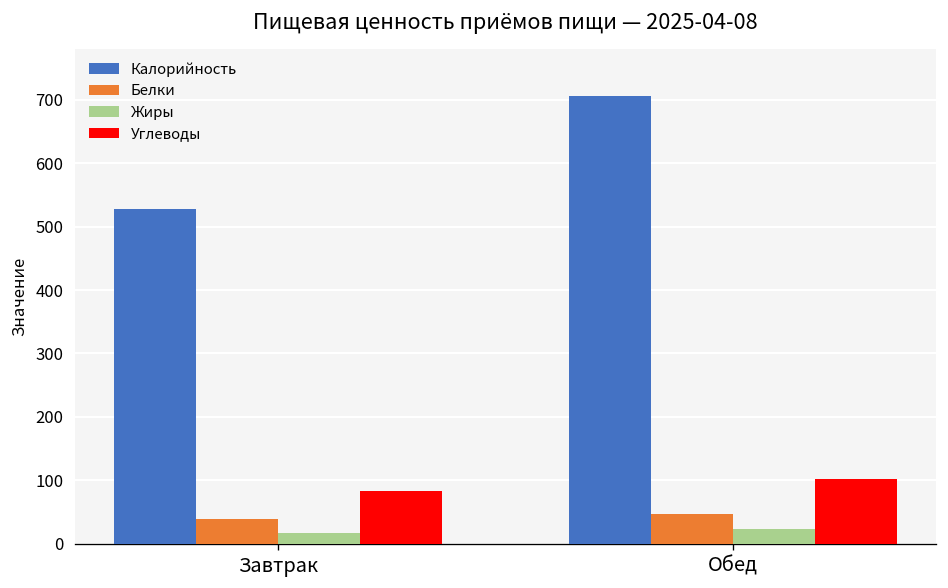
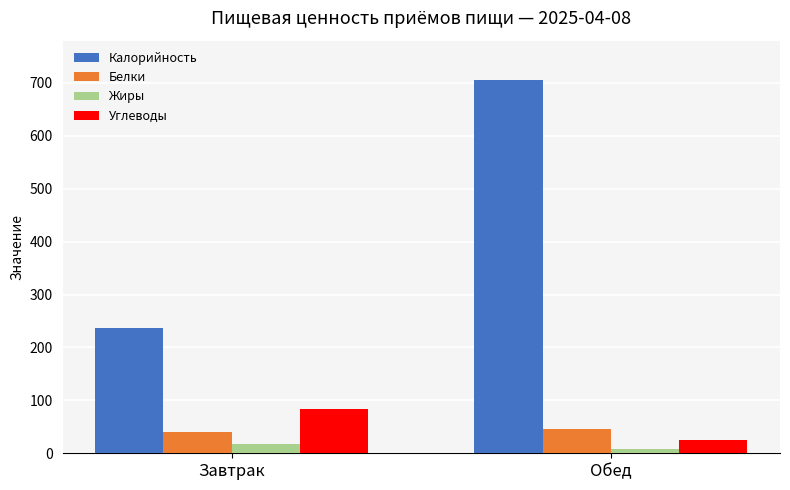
  {
    "Калорийность": {
-     "Завтрак": 530,
+     "Завтрак": 240,
      "Обед": 710
    },
    "Белки": {
      "Завтрак": 40,
      "Обед": 50
    },
    "Жиры": {
      "Завтрак": 20,
-     "Обед": 20
+     "Обед": 10
    },
    "Углеводы": {
      "Завтрак": 80,
-     "Обед": 100
+     "Обед": 30
    }
  }
